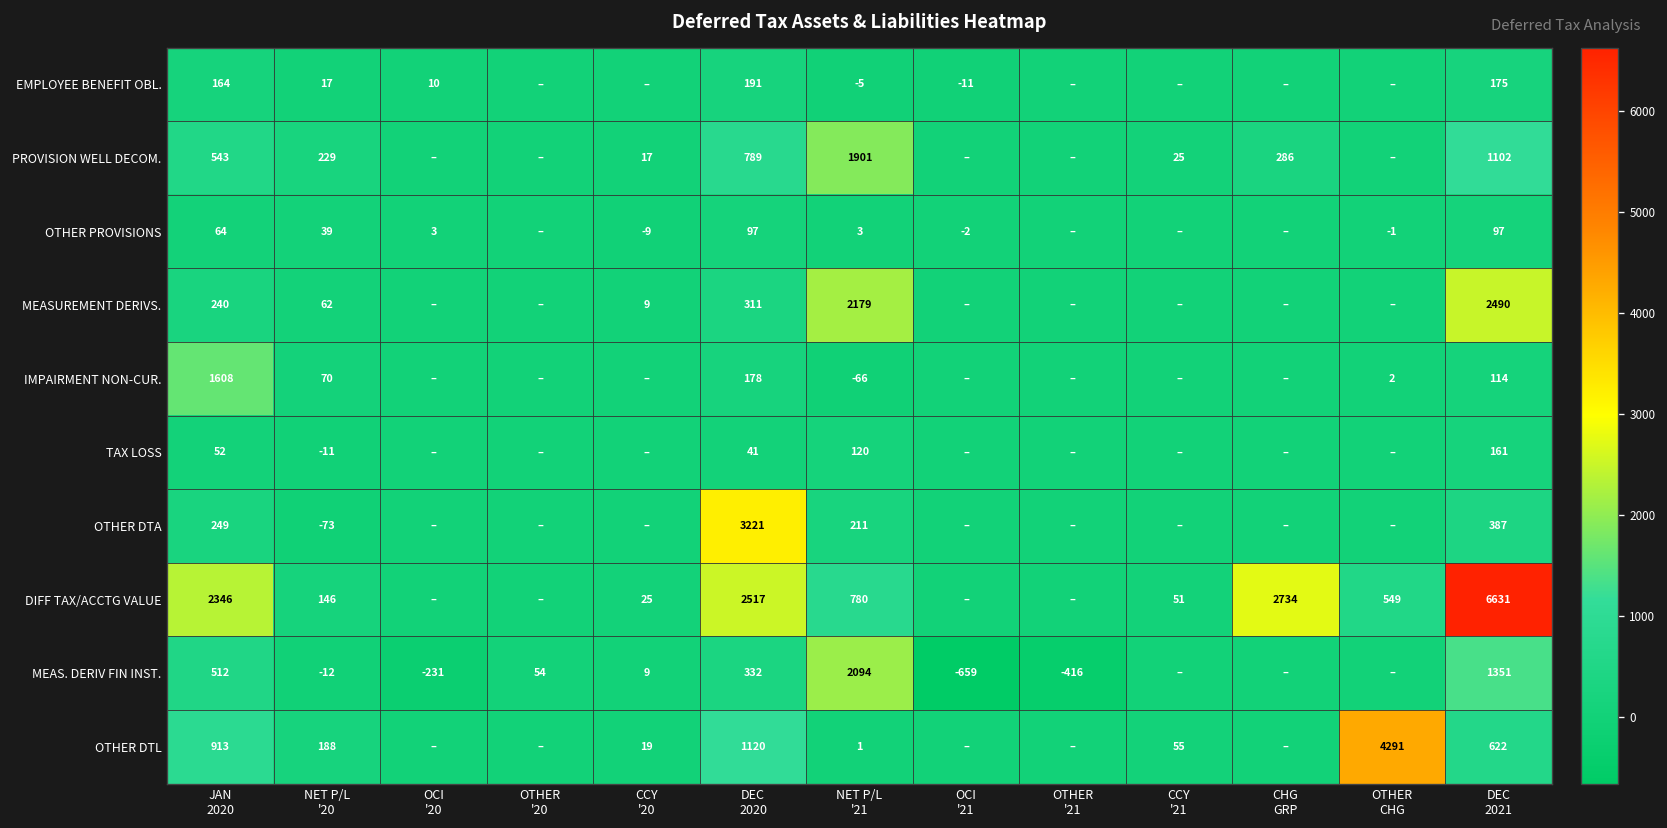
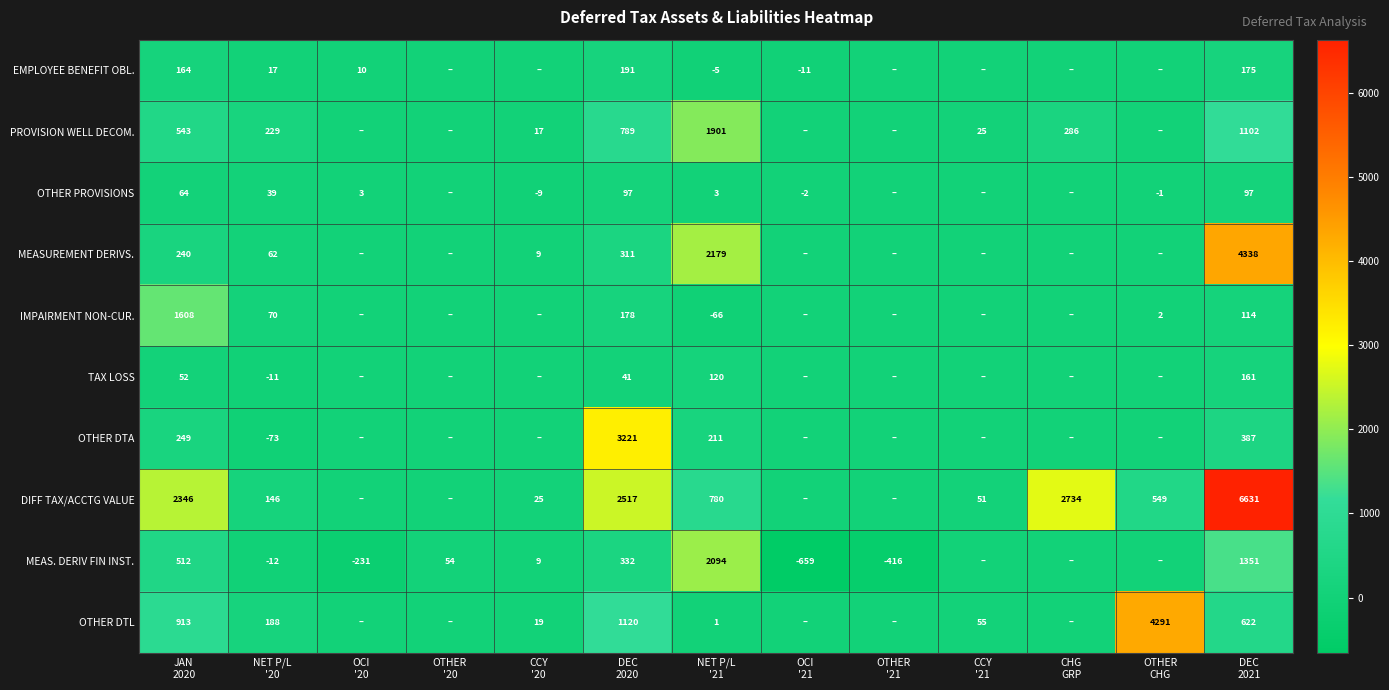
  {
    "EMPLOYEE BENEFIT OBL.": {
      "JAN 2020": 164,
      "NET P/L '20": 17,
      "OCI '20": 10,
      "DEC 2020": 191,
      "NET P/L '21": -5,
      "OCI '21": -11,
      "DEC 2021": 175
    },
    "PROVISION WELL DECOM.": {
      "JAN 2020": 543,
      "NET P/L '20": 229,
      "CCY '20": 17,
      "DEC 2020": 789,
      "NET P/L '21": 1901,
      "CCY '21": 25,
      "CHG GRP": 286,
      "DEC 2021": 1102
    },
    "OTHER PROVISIONS": {
      "JAN 2020": 64,
      "NET P/L '20": 39,
      "OCI '20": 3,
      "CCY '20": -9,
      "DEC 2020": 97,
      "NET P/L '21": 3,
      "OCI '21": -2,
      "OTHER CHG": -1,
      "DEC 2021": 97
    },
    "MEASUREMENT DERIVS.": {
      "JAN 2020": 240,
      "NET P/L '20": 62,
      "CCY '20": 9,
      "DEC 2020": 311,
      "NET P/L '21": 2179,
-     "DEC 2021": 2490
+     "DEC 2021": 4338
    },
    "IMPAIRMENT NON-CUR.": {
      "JAN 2020": 1608,
      "NET P/L '20": 70,
      "DEC 2020": 178,
      "NET P/L '21": -66,
      "OTHER CHG": 2,
      "DEC 2021": 114
    },
    "TAX LOSS": {
      "JAN 2020": 52,
      "NET P/L '20": -11,
      "DEC 2020": 41,
      "NET P/L '21": 120,
      "DEC 2021": 161
    },
    "OTHER DTA": {
      "JAN 2020": 249,
      "NET P/L '20": -73,
      "DEC 2020": 3221,
      "NET P/L '21": 211,
      "DEC 2021": 387
    },
    "DIFF TAX/ACCTG VALUE": {
      "JAN 2020": 2346,
      "NET P/L '20": 146,
      "CCY '20": 25,
      "DEC 2020": 2517,
      "NET P/L '21": 780,
      "CCY '21": 51,
      "CHG GRP": 2734,
      "OTHER CHG": 549,
      "DEC 2021": 6631
    },
    "MEAS. DERIV FIN INST.": {
      "JAN 2020": 512,
      "NET P/L '20": -12,
      "OCI '20": -231,
      "OTHER '20": 54,
      "CCY '20": 9,
      "DEC 2020": 332,
      "NET P/L '21": 2094,
      "OCI '21": -659,
      "OTHER '21": -416,
      "DEC 2021": 1351
    },
    "OTHER DTL": {
      "JAN 2020": 913,
      "NET P/L '20": 188,
      "CCY '20": 19,
      "DEC 2020": 1120,
      "NET P/L '21": 1,
      "CCY '21": 55,
      "OTHER CHG": 4291,
      "DEC 2021": 622
    }
  }
